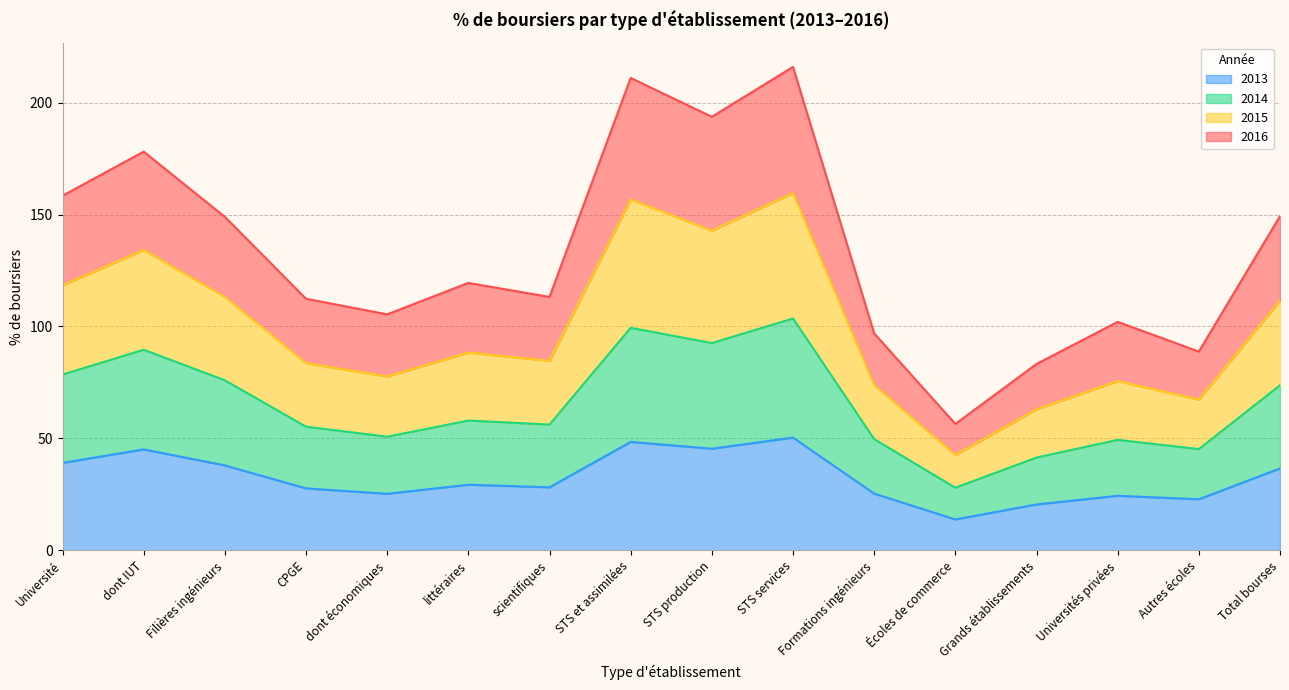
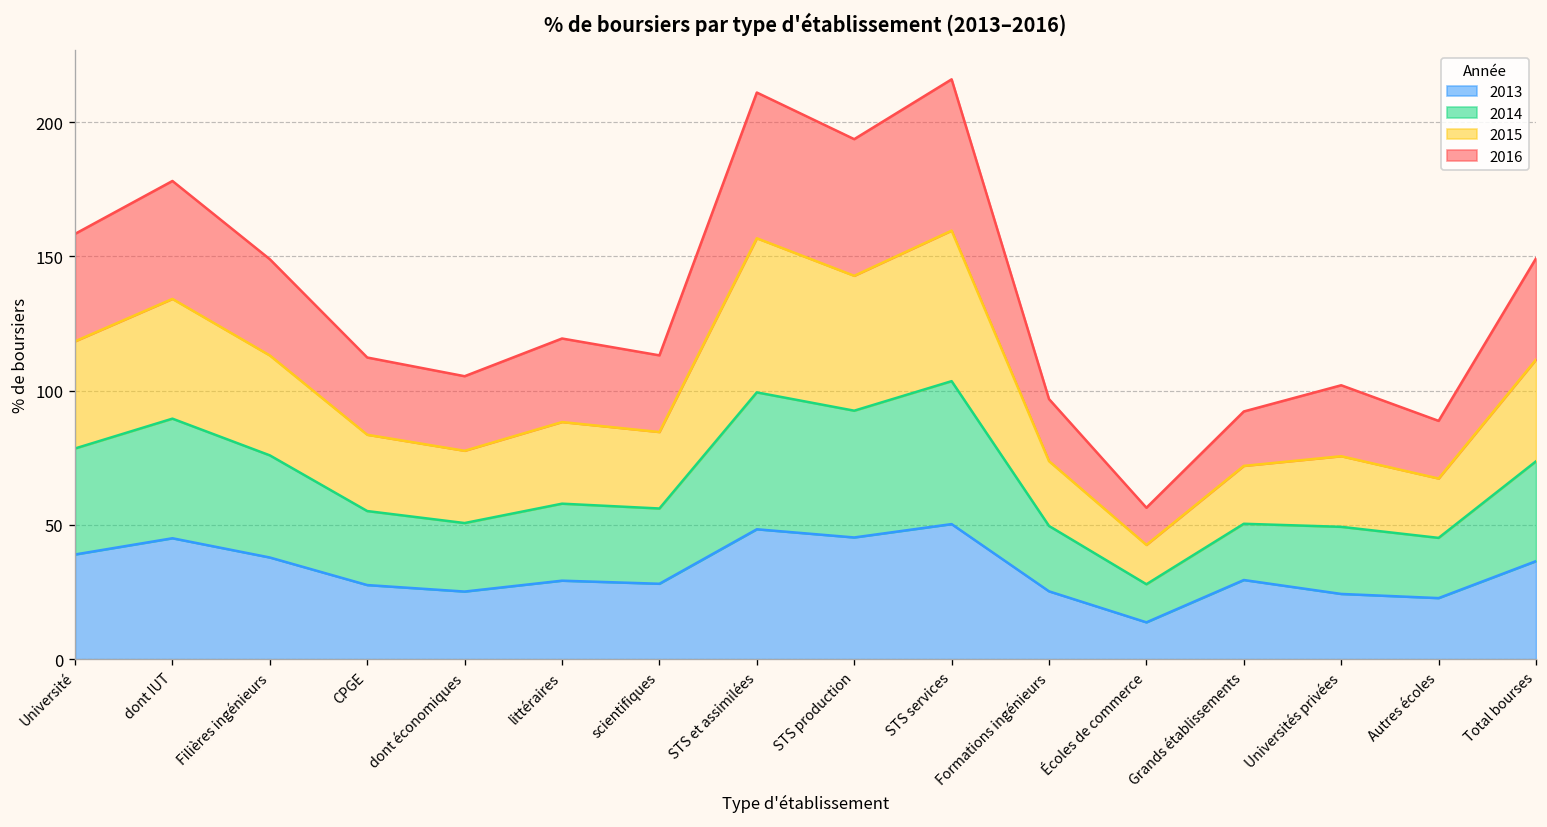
  {
    "2013": {
      "Université": 39,
      "dont IUT": 45,
      "Filières ingénieurs": 38,
      "CPGE": 28,
      "dont économiques": 25,
      "littéraires": 29,
      "scientifiques": 28,
      "STS et assimilées": 48,
      "STS production": 45,
      "STS services": 50,
      "Formations ingénieurs": 25,
      "Écoles de commerce": 14,
-     "Grands établissements": 20,
+     "Grands établissements": 30,
      "Universités privées": 24,
      "Autres écoles": 23,
      "Total bourses": 37
    },
    "2014": {
      "Université": 39,
      "dont IUT": 45,
      "Filières ingénieurs": 38,
      "CPGE": 28,
      "dont économiques": 26,
      "littéraires": 29,
      "scientifiques": 28,
      "STS et assimilées": 51,
      "STS production": 47,
      "STS services": 53,
      "Formations ingénieurs": 24,
      "Écoles de commerce": 14,
      "Grands établissements": 21,
      "Universités privées": 25,
      "Autres écoles": 22,
      "Total bourses": 37
    },
    "2015": {
      "Université": 40,
      "dont IUT": 45,
      "Filières ingénieurs": 37,
      "CPGE": 28,
      "dont économiques": 27,
      "littéraires": 30,
      "scientifiques": 28,
      "STS et assimilées": 57,
      "STS production": 50,
      "STS services": 56,
      "Formations ingénieurs": 24,
      "Écoles de commerce": 15,
      "Grands établissements": 22,
      "Universités privées": 26,
      "Autres écoles": 22,
      "Total bourses": 38
    },
    "2016": {
      "Université": 40,
      "dont IUT": 44,
      "Filières ingénieurs": 36,
      "CPGE": 29,
      "dont économiques": 28,
      "littéraires": 31,
      "scientifiques": 29,
      "STS et assimilées": 54,
      "STS production": 51,
      "STS services": 56,
      "Formations ingénieurs": 23,
      "Écoles de commerce": 14,
      "Grands établissements": 20,
      "Universités privées": 26,
      "Autres écoles": 21,
      "Total bourses": 38
    }
  }
